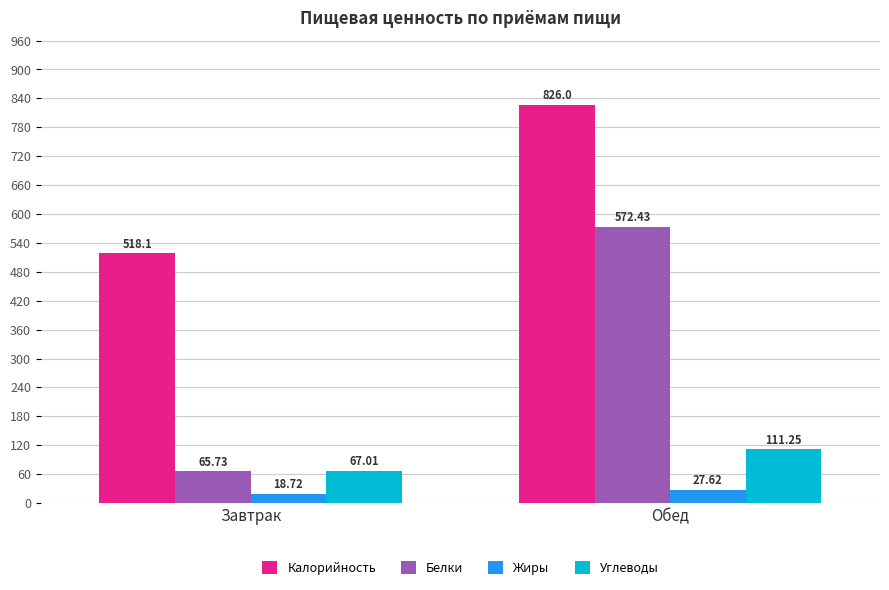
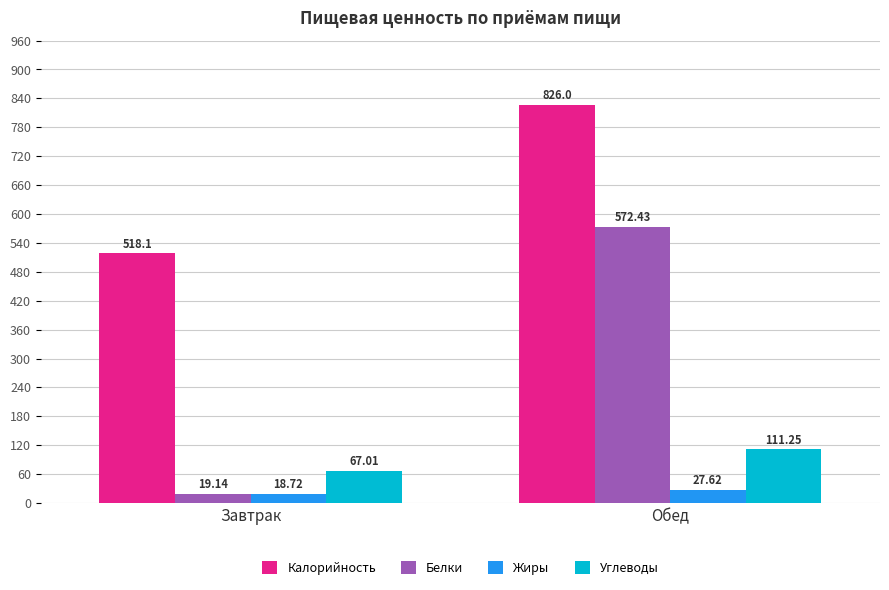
  {
    "Калорийность": {
      "Завтрак": 518.1,
      "Обед": 826.0
    },
    "Белки": {
-     "Завтрак": 65.73,
+     "Завтрак": 19.14,
      "Обед": 572.43
    }
  }
